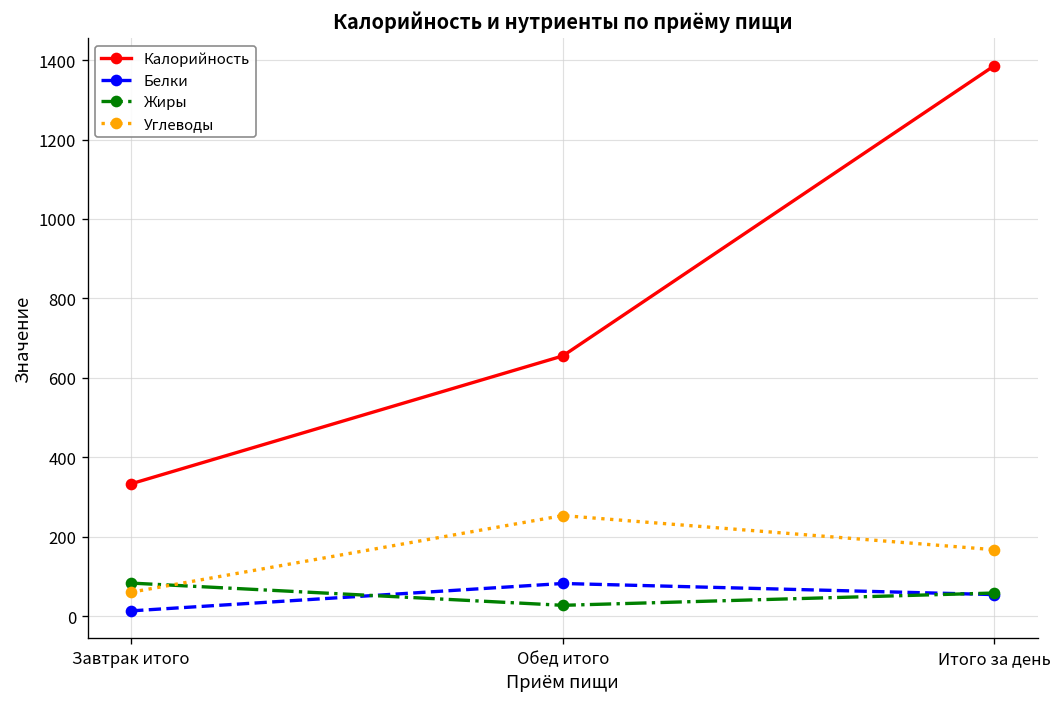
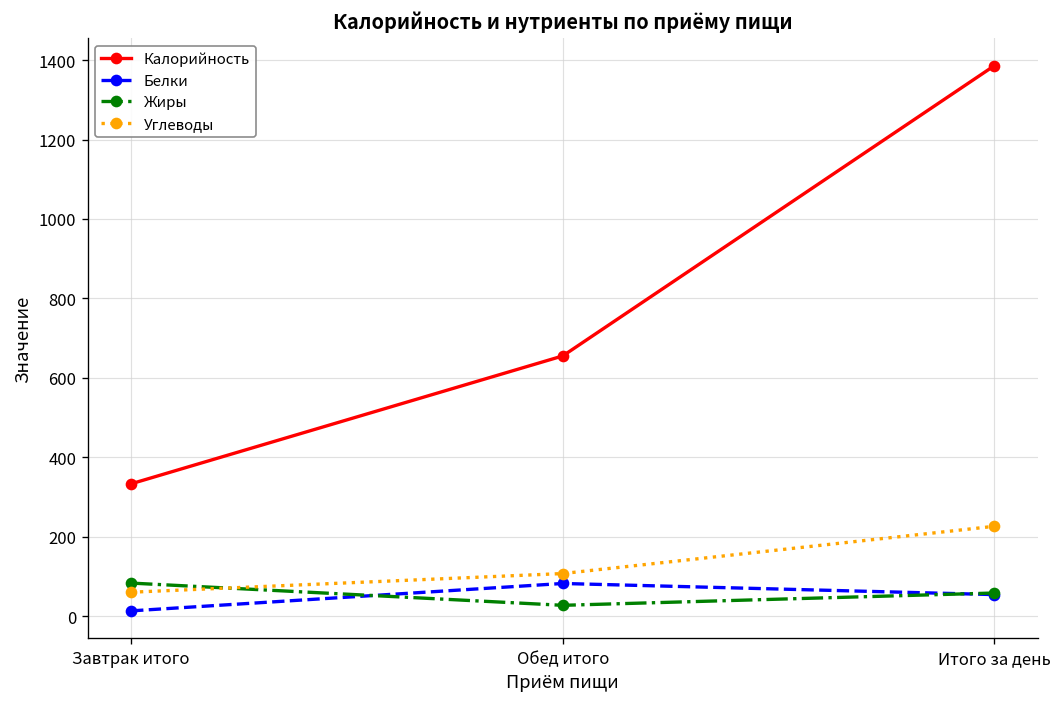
  {
    "Калорийность": {
      "Завтрак итого": 330,
      "Обед итого": 660,
      "Итого за день": 1390
    },
    "Белки": {
      "Завтрак итого": 10,
      "Обед итого": 80
    },
    "Жиры": {
      "Завтрак итого": 80,
      "Обед итого": 30
    },
    "Углеводы": {
      "Завтрак итого": 60,
-     "Обед итого": 250,
-     "Итого за день": 170
+     "Обед итого": 110,
+     "Итого за день": 230
    }
  }
